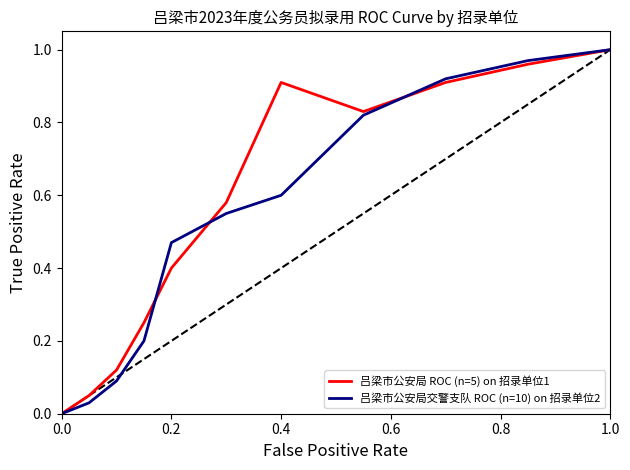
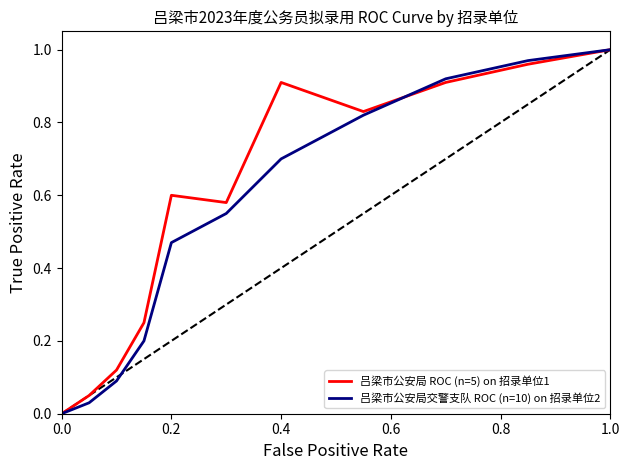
  {
    "吕梁市公安局 ROC (n=5) on 招录单位1": {
-     "0.2": 0.4,
+     "0.2": 0.6,
      "0.4": 0.91
    },
    "吕梁市公安局交警支队 ROC (n=10) on 招录单位2": {
      "0.2": 0.47,
-     "0.4": 0.6
+     "0.4": 0.7
    }
  }
